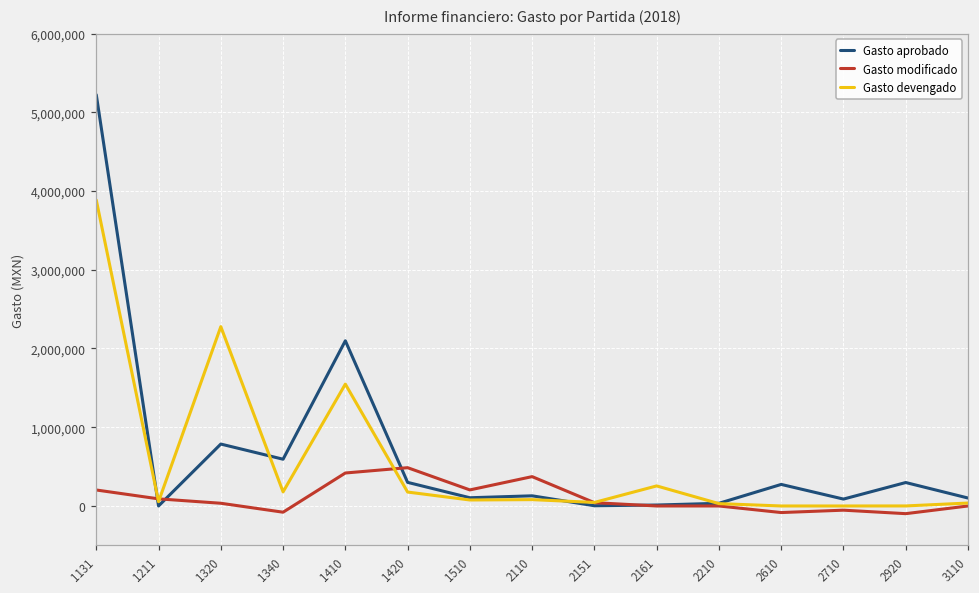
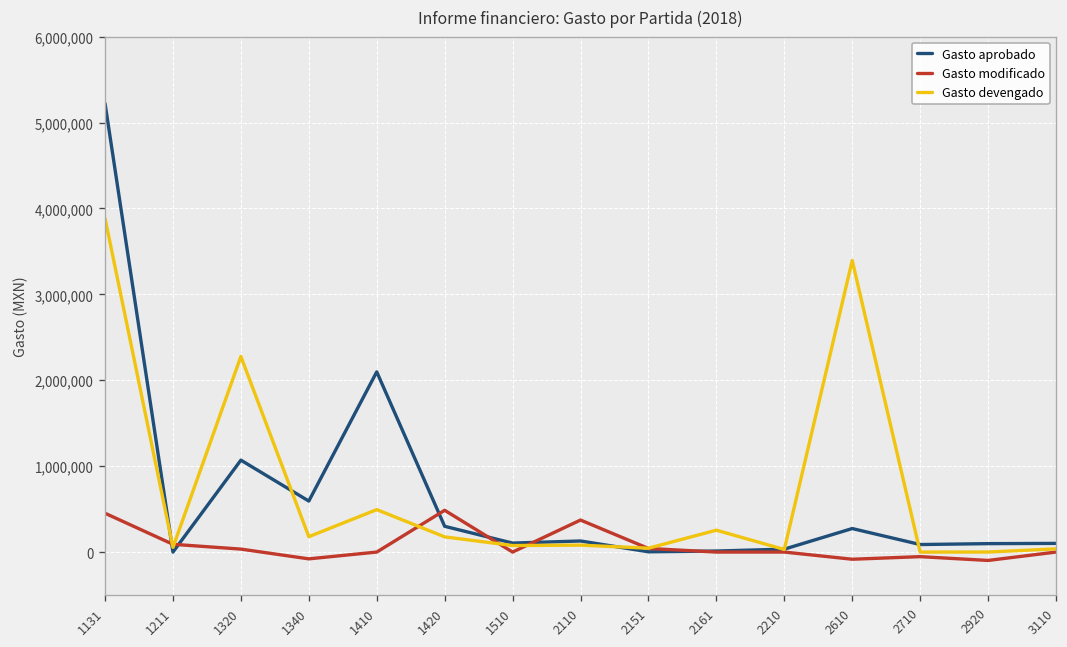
  {
    "Gasto aprobado": {
      "1131": "5,200,000",
      "1211": "0",
-     "1320": "800,000",
+     "1320": "1,100,000",
      "1340": "600,000",
      "1410": "2,100,000",
      "1420": "300,000",
      "2110": "100,000",
      "2151": "0",
      "2610": "300,000",
      "2710": "100,000",
-     "2920": "300,000",
+     "2920": "100,000",
      "3110": "100,000"
    },
    "Gasto modificado": {
-     "1131": "200,000",
+     "1131": "500,000",
      "1211": "100,000",
      "1320": "0",
      "1340": "-100,000",
-     "1410": "400,000",
+     "1410": "0",
      "1420": "500,000",
-     "1510": "200,000",
+     "1510": "0",
      "2110": "400,000",
      "2610": "-100,000",
      "2710": "-100,000",
      "2920": "-100,000",
      "3110": "0"
    },
    "Gasto devengado": {
      "1131": "3,900,000",
      "1211": "100,000",
      "1320": "2,300,000",
      "1340": "200,000",
-     "1410": "1,500,000",
+     "1410": "500,000",
      "1420": "200,000",
      "2110": "100,000",
      "2161": "300,000",
-     "2610": "0",
+     "2610": "3,400,000",
      "2710": "0",
      "2920": "0",
      "3110": "0"
    }
  }
